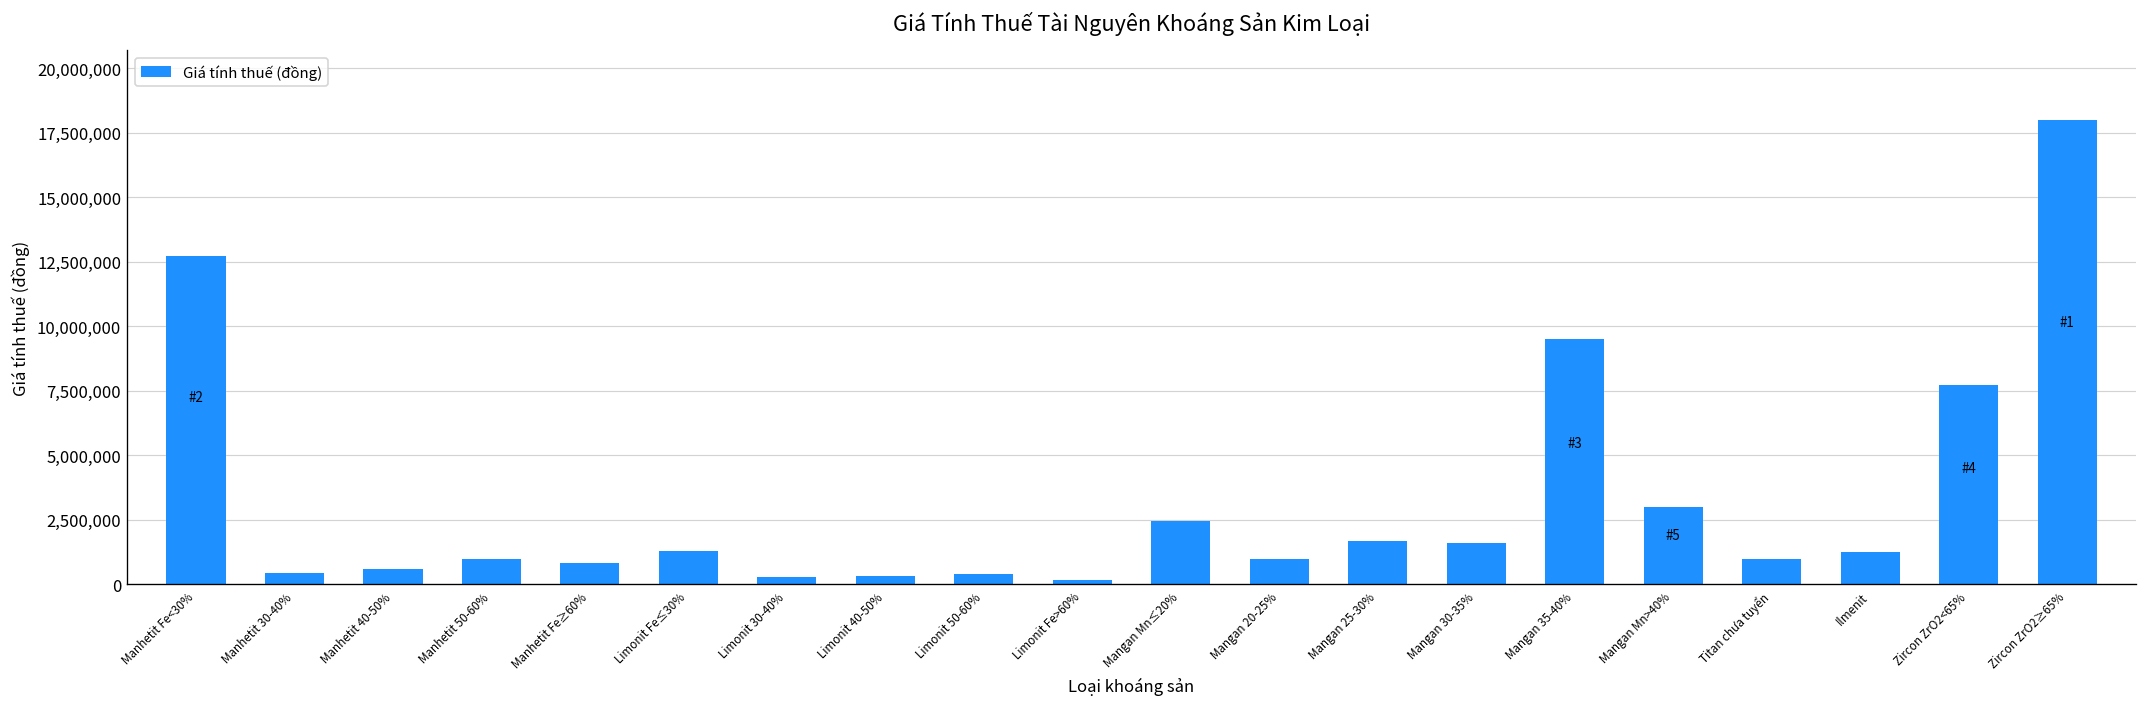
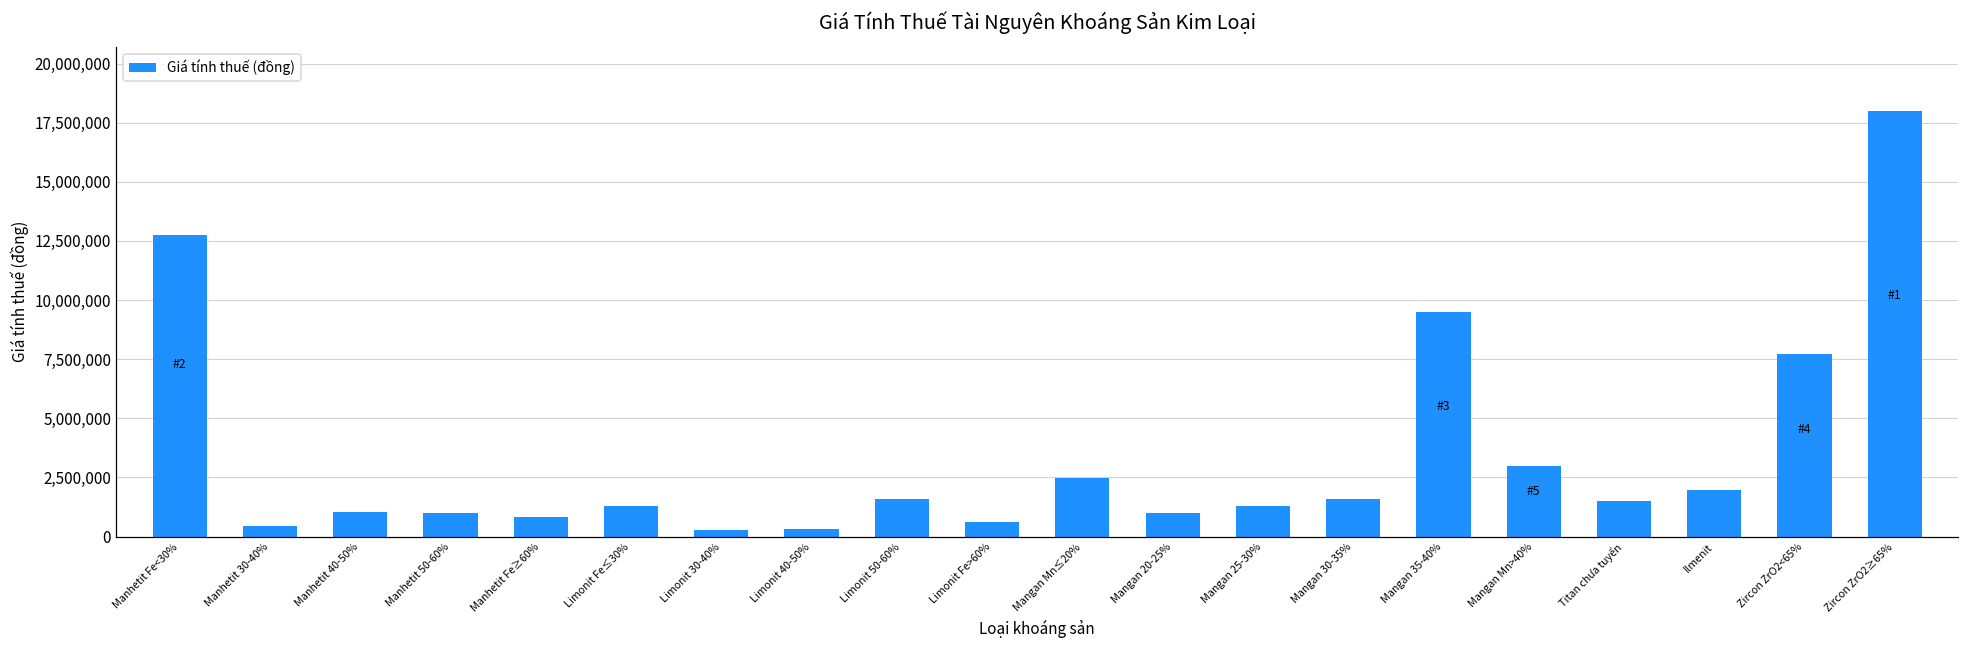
  {
    "Manhetit 30-40%": "500,000",
-   "Manhetit 40-50%": "600,000",
+   "Manhetit 40-50%": "1,000,000",
    "Manhetit 50-60%": "1,000,000",
    "Manhetit Fe≥60%": "800,000",
    "Limonit Fe≤30%": "1,300,000",
    "Limonit 30-40%": "300,000",
    "Limonit 40-50%": "300,000",
-   "Limonit 50-60%": "400,000",
-   "Limonit Fe>60%": "200,000",
+   "Limonit 50-60%": "1,600,000",
+   "Limonit Fe>60%": "600,000",
    "Mangan Mn≤20%": "2,500,000",
    "Mangan 20-25%": "1,000,000",
-   "Mangan 25-30%": "1,700,000",
+   "Mangan 25-30%": "1,300,000",
    "Mangan 30-35%": "1,600,000",
-   "Titan chưa tuyển": "1,000,000",
-   "Ilmenit": "1,300,000"
+   "Titan chưa tuyển": "1,500,000",
+   "Ilmenit": "2,000,000"
  }
